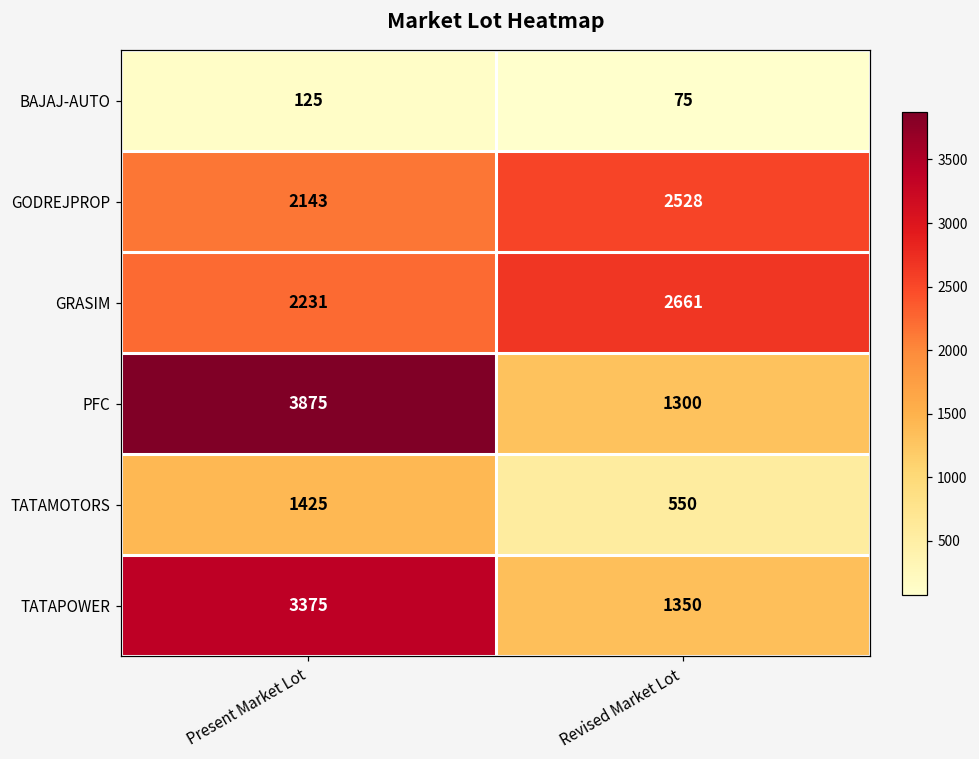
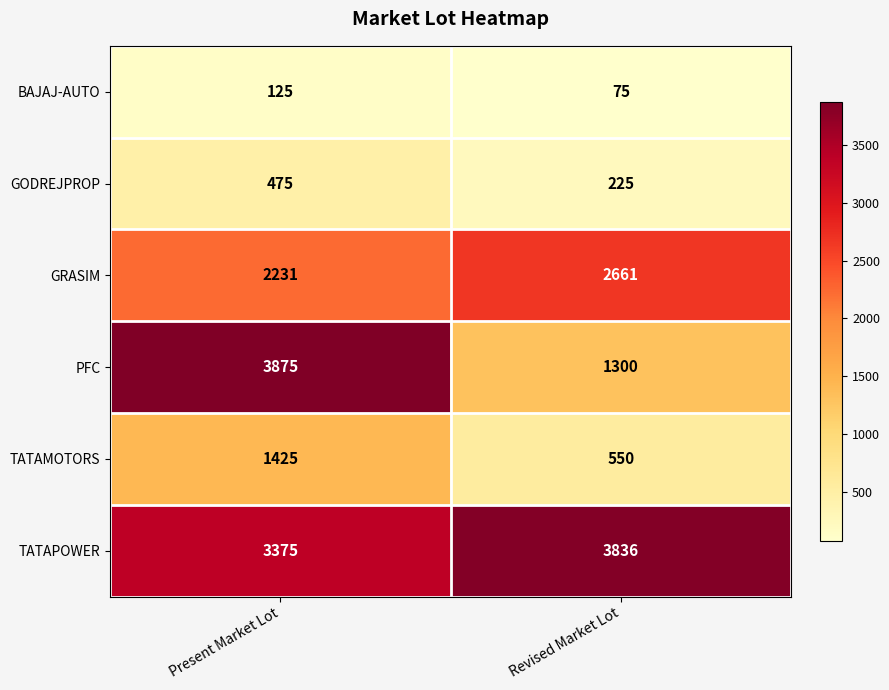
  {
    "BAJAJ-AUTO": {
      "Present Market Lot": 125,
      "Revised Market Lot": 75
    },
    "GODREJPROP": {
-     "Present Market Lot": 2143,
-     "Revised Market Lot": 2528
+     "Present Market Lot": 475,
+     "Revised Market Lot": 225
    },
    "GRASIM": {
      "Present Market Lot": 2231,
      "Revised Market Lot": 2661
    },
    "PFC": {
      "Present Market Lot": 3875,
      "Revised Market Lot": 1300
    },
    "TATAMOTORS": {
      "Present Market Lot": 1425,
      "Revised Market Lot": 550
    },
    "TATAPOWER": {
      "Present Market Lot": 3375,
-     "Revised Market Lot": 1350
+     "Revised Market Lot": 3836
    }
  }
